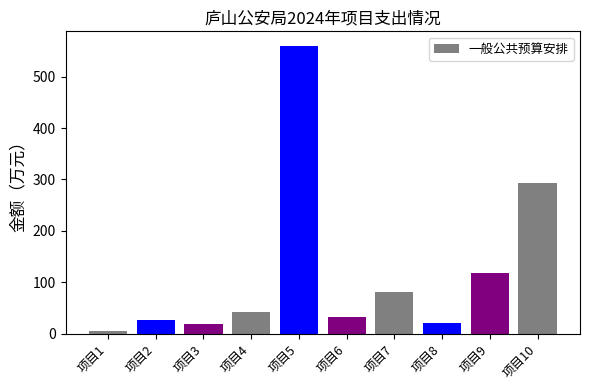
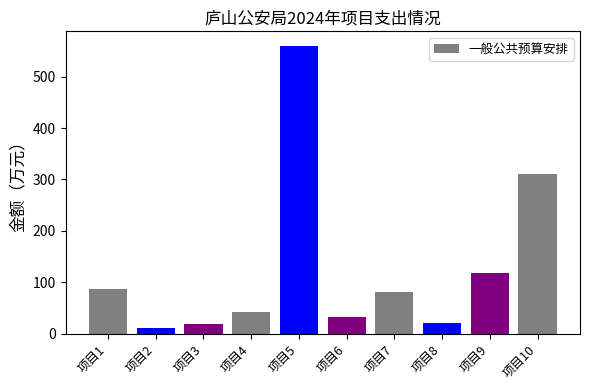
  {
-   "项目1": 10,
-   "项目2": 30,
+   "项目1": 90,
+   "项目2": 10,
    "项目3": 20,
    "项目4": 40,
    "项目5": 560,
    "项目6": 30,
    "项目7": 80,
    "项目8": 20,
    "项目9": 120,
-   "项目10": 290
+   "项目10": 310
  }
